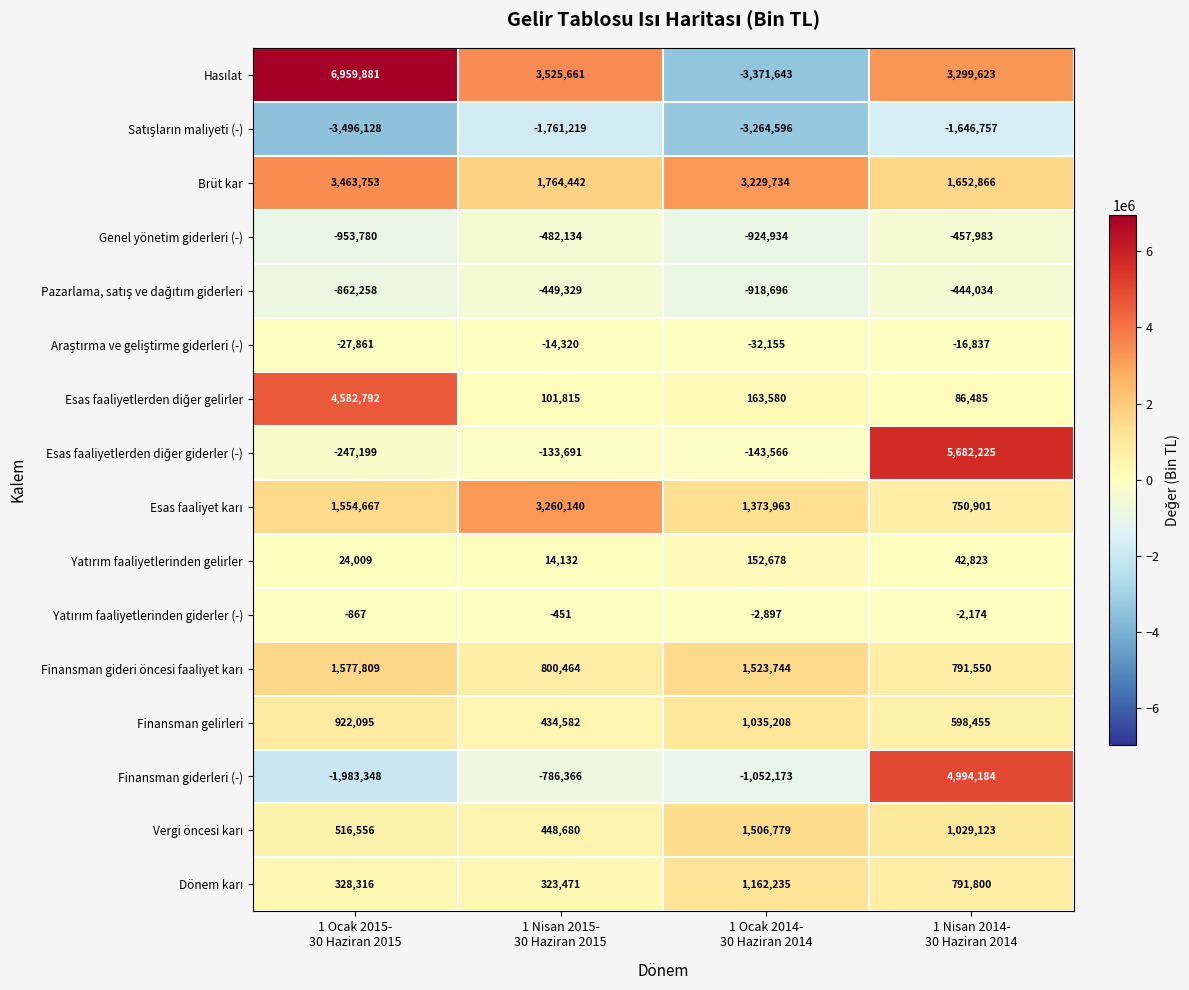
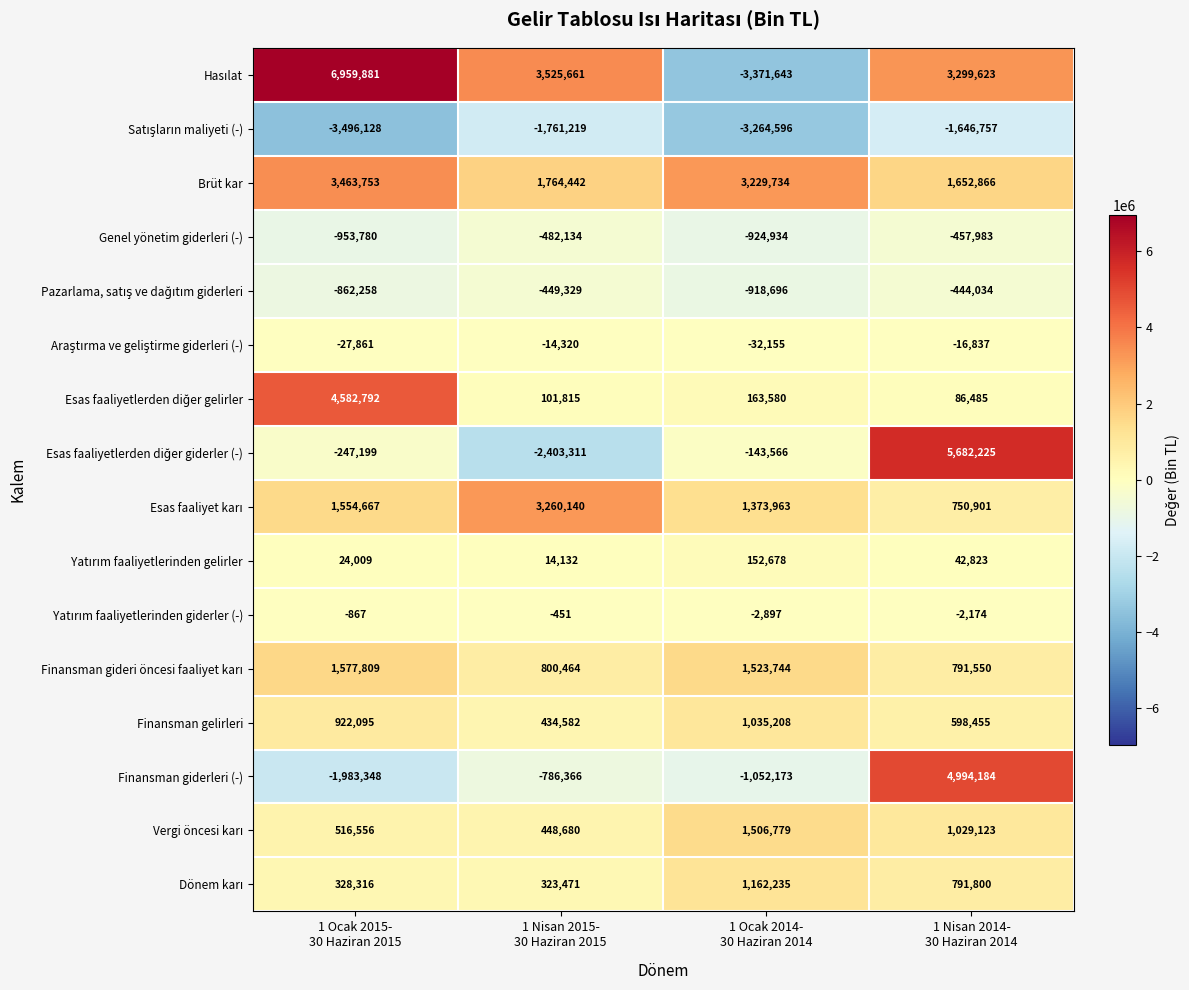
  {
    "Hasılat": {
      "1 Ocak 2015- 30 Haziran 2015": "6,959,881",
      "1 Nisan 2015- 30 Haziran 2015": "3,525,661",
      "1 Ocak 2014- 30 Haziran 2014": "-3,371,643",
      "1 Nisan 2014- 30 Haziran 2014": "3,299,623"
    },
    "Satışların maliyeti (-)": {
      "1 Ocak 2015- 30 Haziran 2015": "-3,496,128",
      "1 Nisan 2015- 30 Haziran 2015": "-1,761,219",
      "1 Ocak 2014- 30 Haziran 2014": "-3,264,596",
      "1 Nisan 2014- 30 Haziran 2014": "-1,646,757"
    },
    "Brüt kar": {
      "1 Ocak 2015- 30 Haziran 2015": "3,463,753",
      "1 Nisan 2015- 30 Haziran 2015": "1,764,442",
      "1 Ocak 2014- 30 Haziran 2014": "3,229,734",
      "1 Nisan 2014- 30 Haziran 2014": "1,652,866"
    },
    "Genel yönetim giderleri (-)": {
      "1 Ocak 2015- 30 Haziran 2015": "-953,780",
      "1 Nisan 2015- 30 Haziran 2015": "-482,134",
      "1 Ocak 2014- 30 Haziran 2014": "-924,934",
      "1 Nisan 2014- 30 Haziran 2014": "-457,983"
    },
    "Pazarlama, satış ve dağıtım giderleri": {
      "1 Ocak 2015- 30 Haziran 2015": "-862,258",
      "1 Nisan 2015- 30 Haziran 2015": "-449,329",
      "1 Ocak 2014- 30 Haziran 2014": "-918,696",
      "1 Nisan 2014- 30 Haziran 2014": "-444,034"
    },
    "Araştırma ve geliştirme giderleri (-)": {
      "1 Ocak 2015- 30 Haziran 2015": "-27,861",
      "1 Nisan 2015- 30 Haziran 2015": "-14,320",
      "1 Ocak 2014- 30 Haziran 2014": "-32,155",
      "1 Nisan 2014- 30 Haziran 2014": "-16,837"
    },
    "Esas faaliyetlerden diğer gelirler": {
      "1 Ocak 2015- 30 Haziran 2015": "4,582,792",
      "1 Nisan 2015- 30 Haziran 2015": "101,815",
      "1 Ocak 2014- 30 Haziran 2014": "163,580",
      "1 Nisan 2014- 30 Haziran 2014": "86,485"
    },
    "Esas faaliyetlerden diğer giderler (-)": {
      "1 Ocak 2015- 30 Haziran 2015": "-247,199",
-     "1 Nisan 2015- 30 Haziran 2015": "-133,691",
+     "1 Nisan 2015- 30 Haziran 2015": "-2,403,311",
      "1 Ocak 2014- 30 Haziran 2014": "-143,566",
      "1 Nisan 2014- 30 Haziran 2014": "5,682,225"
    },
    "Esas faaliyet karı": {
      "1 Ocak 2015- 30 Haziran 2015": "1,554,667",
      "1 Nisan 2015- 30 Haziran 2015": "3,260,140",
      "1 Ocak 2014- 30 Haziran 2014": "1,373,963",
      "1 Nisan 2014- 30 Haziran 2014": "750,901"
    },
    "Yatırım faaliyetlerinden gelirler": {
      "1 Ocak 2015- 30 Haziran 2015": "24,009",
      "1 Nisan 2015- 30 Haziran 2015": "14,132",
      "1 Ocak 2014- 30 Haziran 2014": "152,678",
      "1 Nisan 2014- 30 Haziran 2014": "42,823"
    },
    "Yatırım faaliyetlerinden giderler (-)": {
      "1 Ocak 2015- 30 Haziran 2015": "-867",
      "1 Nisan 2015- 30 Haziran 2015": "-451",
      "1 Ocak 2014- 30 Haziran 2014": "-2,897",
      "1 Nisan 2014- 30 Haziran 2014": "-2,174"
    },
    "Finansman gideri öncesi faaliyet karı": {
      "1 Ocak 2015- 30 Haziran 2015": "1,577,809",
      "1 Nisan 2015- 30 Haziran 2015": "800,464",
      "1 Ocak 2014- 30 Haziran 2014": "1,523,744",
      "1 Nisan 2014- 30 Haziran 2014": "791,550"
    },
    "Finansman gelirleri": {
      "1 Ocak 2015- 30 Haziran 2015": "922,095",
      "1 Nisan 2015- 30 Haziran 2015": "434,582",
      "1 Ocak 2014- 30 Haziran 2014": "1,035,208",
      "1 Nisan 2014- 30 Haziran 2014": "598,455"
    },
    "Finansman giderleri (-)": {
      "1 Ocak 2015- 30 Haziran 2015": "-1,983,348",
      "1 Nisan 2015- 30 Haziran 2015": "-786,366",
      "1 Ocak 2014- 30 Haziran 2014": "-1,052,173",
      "1 Nisan 2014- 30 Haziran 2014": "4,994,184"
    },
    "Vergi öncesi karı": {
      "1 Ocak 2015- 30 Haziran 2015": "516,556",
      "1 Nisan 2015- 30 Haziran 2015": "448,680",
      "1 Ocak 2014- 30 Haziran 2014": "1,506,779",
      "1 Nisan 2014- 30 Haziran 2014": "1,029,123"
    },
    "Dönem karı": {
      "1 Ocak 2015- 30 Haziran 2015": "328,316",
      "1 Nisan 2015- 30 Haziran 2015": "323,471",
      "1 Ocak 2014- 30 Haziran 2014": "1,162,235",
      "1 Nisan 2014- 30 Haziran 2014": "791,800"
    }
  }
